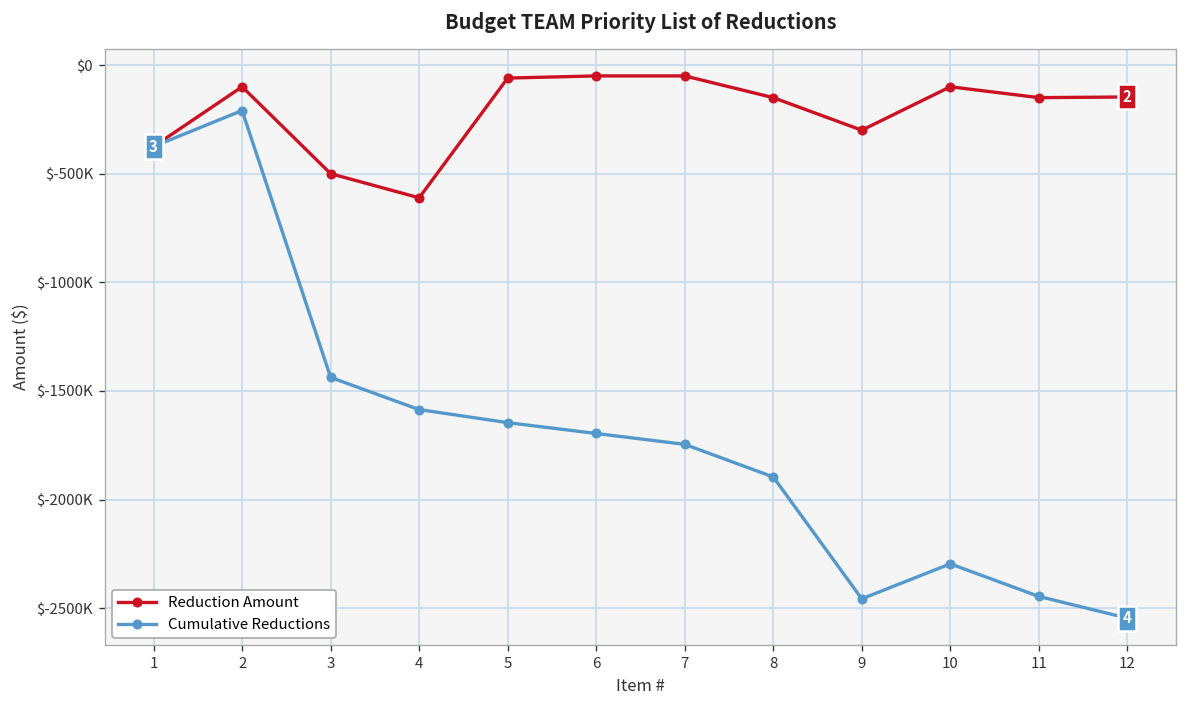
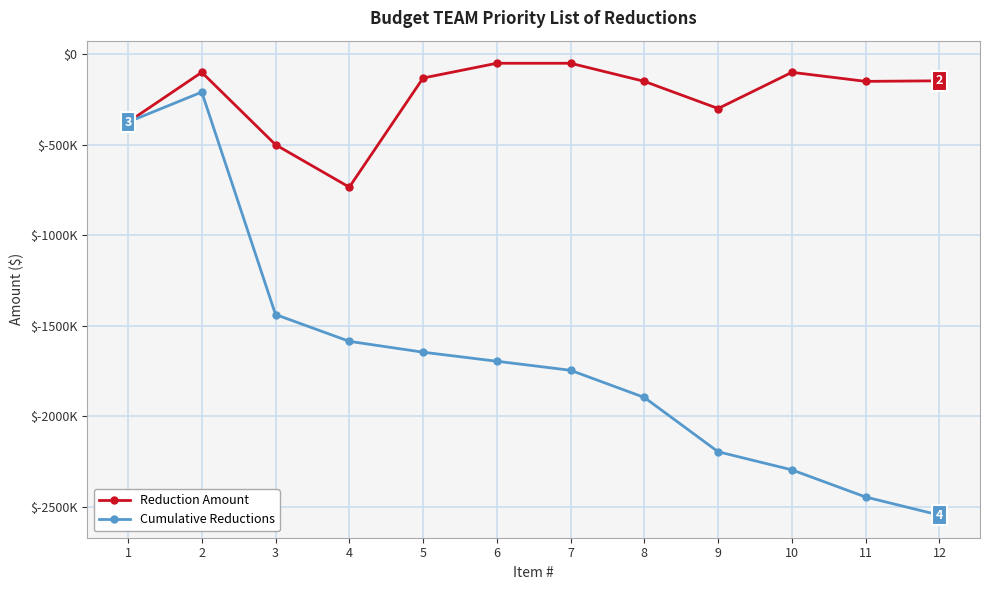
  {
    "Reduction Amount": {
      "2": "$-100000",
      "3": "$-500000",
-     "4": "$-610000",
-     "5": "$-60000",
+     "4": "$-730000",
+     "5": "$-130000",
      "6": "$-50000",
      "7": "$-50000",
      "8": "$-150000",
      "9": "$-300000",
      "10": "$-100000",
      "11": "$-150000"
    },
    "Cumulative Reductions": {
      "2": "$-210000",
      "3": "$-1440000",
      "4": "$-1590000",
      "5": "$-1650000",
      "6": "$-1700000",
      "7": "$-1750000",
      "8": "$-1900000",
-     "9": "$-2460000",
+     "9": "$-2200000",
      "10": "$-2300000",
      "11": "$-2450000"
    }
  }
